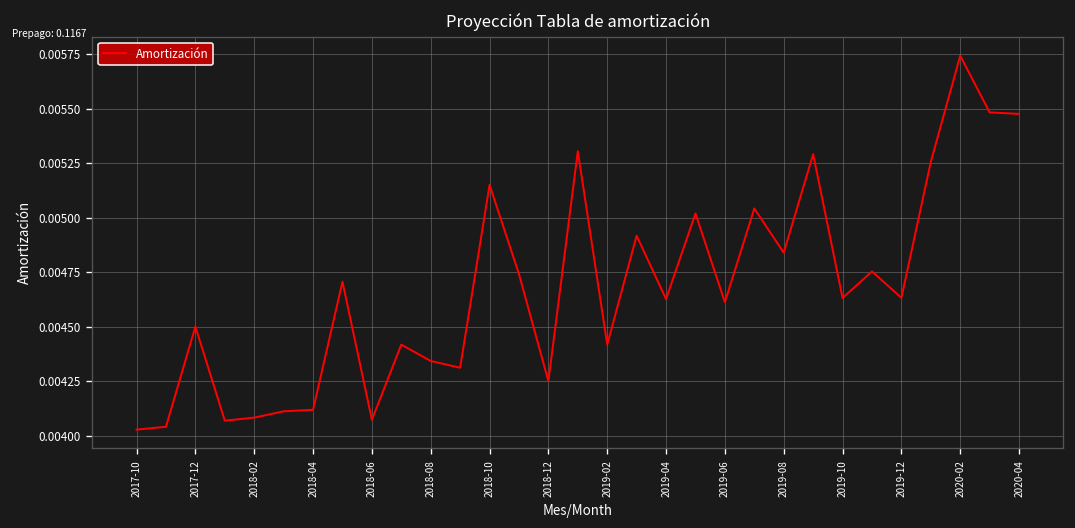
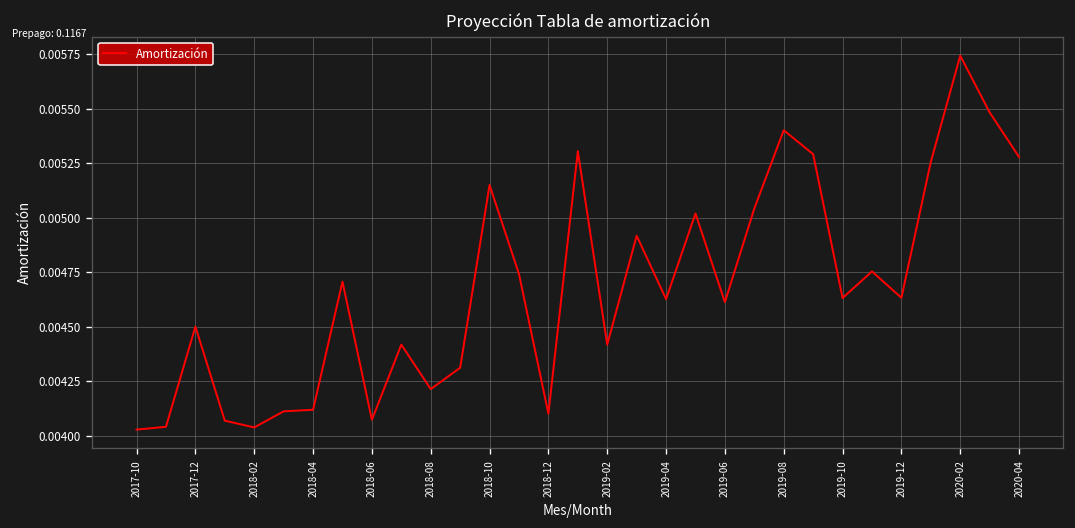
  {
    "2017-10": 0.00403,
    "2017-12": 0.00450,
-   "2018-02": 0.00408,
+   "2018-02": 0.00404,
    "2018-04": 0.00412,
    "2018-06": 0.00407,
-   "2018-08": 0.00434,
+   "2018-08": 0.00421,
    "2018-10": 0.00515,
-   "2018-12": 0.00425,
+   "2018-12": 0.00410,
    "2019-02": 0.00442,
    "2019-04": 0.00463,
    "2019-06": 0.00461,
-   "2019-08": 0.00484,
+   "2019-08": 0.00540,
    "2019-10": 0.00463,
    "2019-12": 0.00463,
    "2020-02": 0.00574,
-   "2020-04": 0.00548
+   "2020-04": 0.00528
  }
